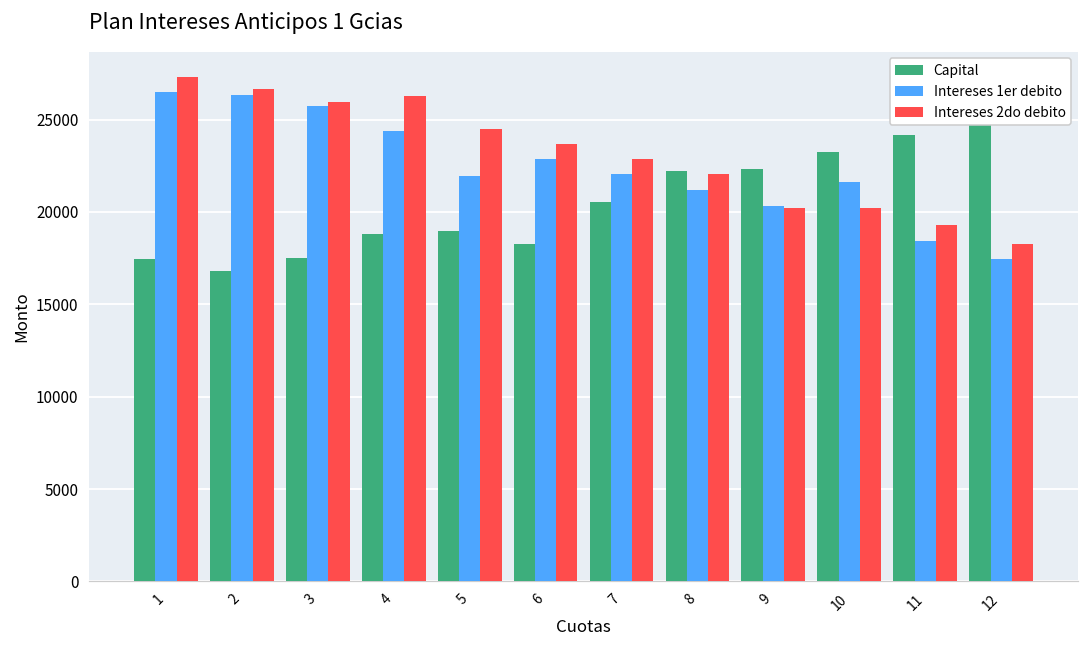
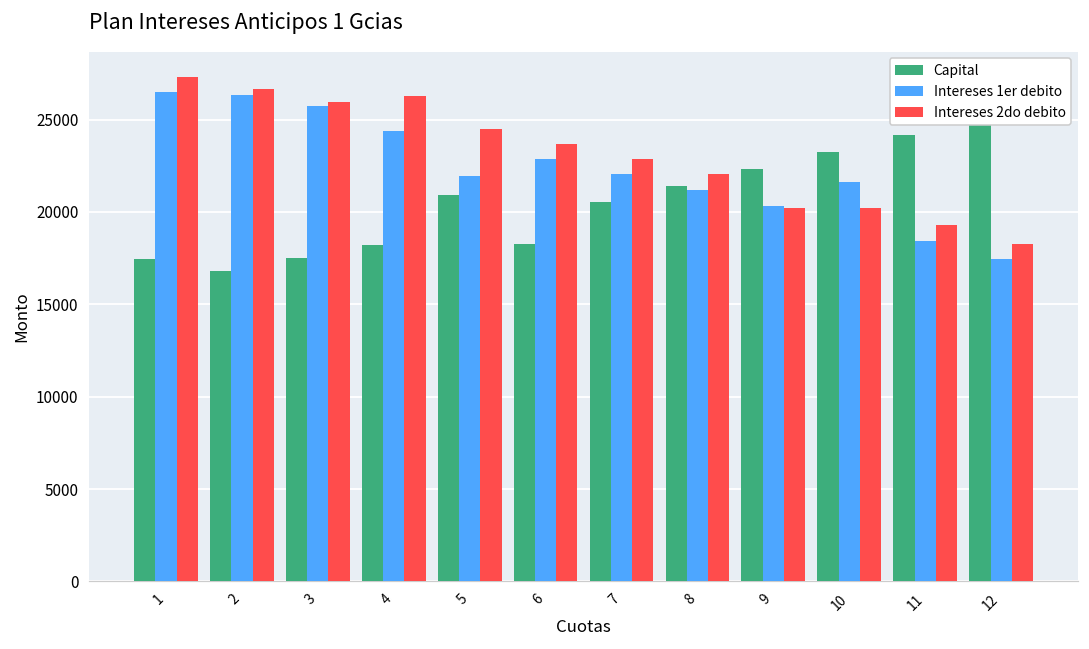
  {
    "Capital": {
      "1": 17400,
      "2": 16800,
      "3": 17500,
-     "4": 18800,
-     "5": 19000,
+     "4": 18200,
+     "5": 20900,
      "6": 18300,
      "7": 20600,
-     "8": 22200,
+     "8": 21400,
      "9": 22300,
      "10": 23200,
      "11": 24200
    },
    "Intereses 1er debito": {
      "1": 26500,
      "2": 26300,
      "3": 25700,
      "4": 24400,
      "5": 22000,
      "6": 22900,
      "7": 22000,
      "8": 21200,
      "9": 20300,
      "10": 21600,
      "11": 18400,
      "12": 17400
    },
    "Intereses 2do debito": {
      "1": 27300,
      "2": 26700,
      "3": 26000,
      "4": 26300,
      "5": 24500,
      "6": 23700,
      "7": 22900,
      "8": 22000,
      "9": 20200,
      "10": 20200,
      "11": 19300,
      "12": 18300
    }
  }
